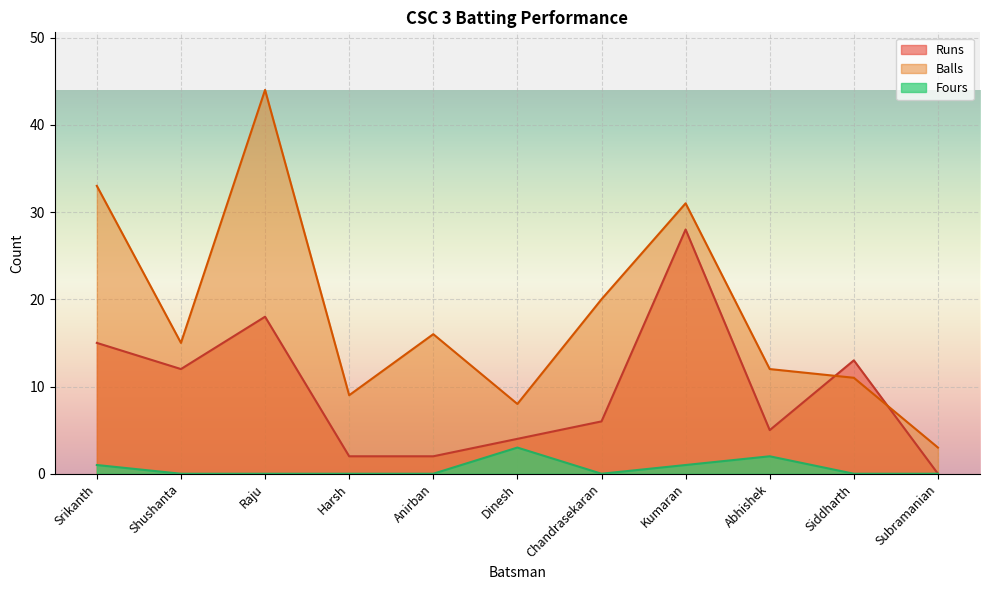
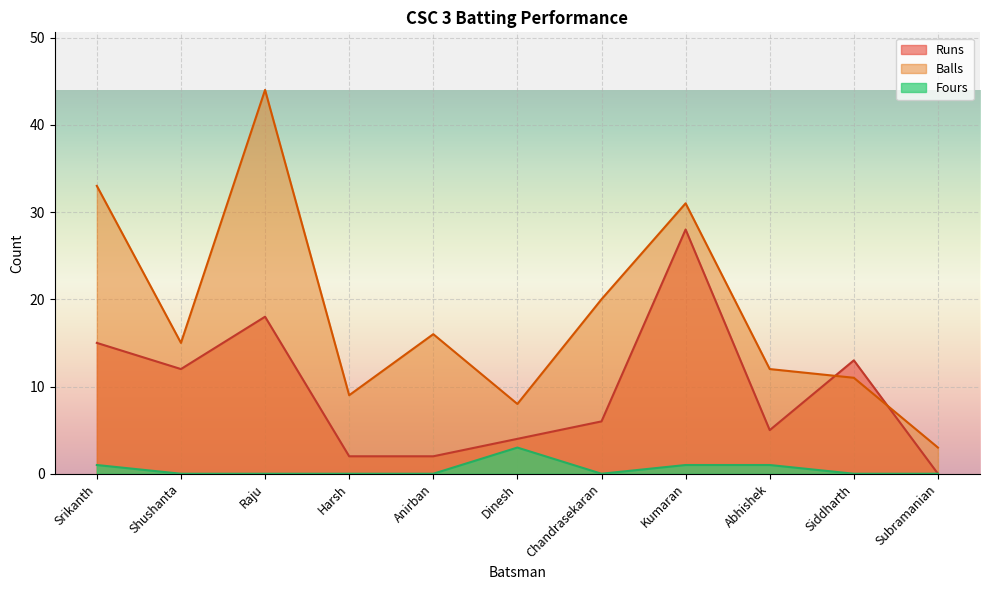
  {
    "Fours": {
      "Srikanth": 1,
      "Shushanta": 0,
      "Raju": 0,
      "Harsh": 0,
      "Anirban": 0,
      "Dinesh": 3,
      "Chandrasekaran": 0,
      "Kumaran": 1,
-     "Abhishek": 2,
+     "Abhishek": 1,
      "Siddharth": 0
    }
  }
